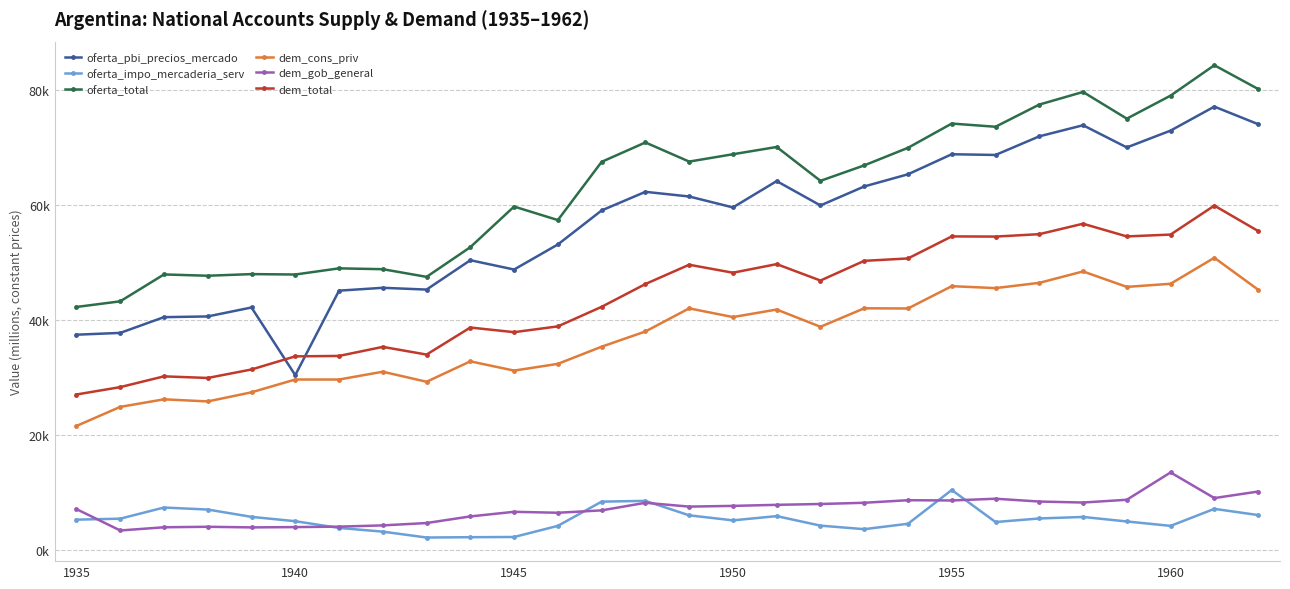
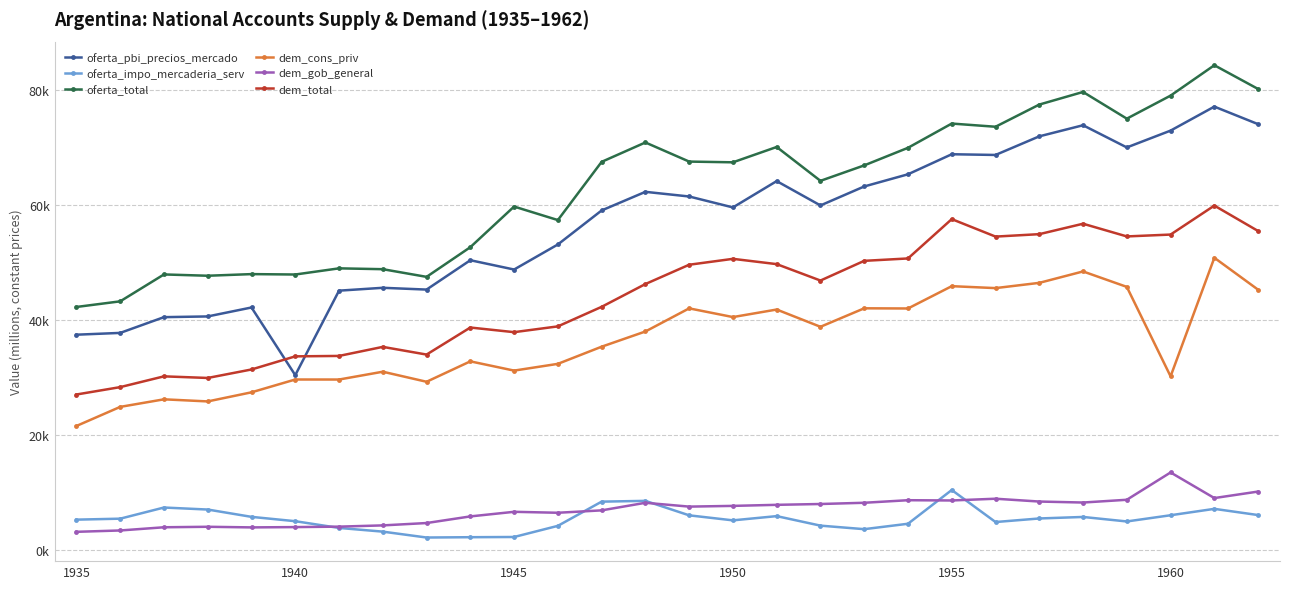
  {
    "oferta_pbi_precios_mercado": {
      "1935": 37000,
      "1940": 30000,
      "1945": 49000,
      "1950": 60000,
      "1955": 69000,
      "1960": 73000
    },
    "oferta_impo_mercaderia_serv": {
      "1935": 5000,
      "1940": 5000,
      "1945": 2000,
      "1950": 5000,
      "1955": 10000,
-     "1960": 4000
+     "1960": 6000
    },
    "oferta_total": {
      "1935": 42000,
      "1940": 48000,
      "1945": 60000,
-     "1950": 69000,
+     "1950": 67000,
      "1955": 74000,
      "1960": 79000
    },
    "dem_cons_priv": {
      "1935": 22000,
      "1940": 30000,
      "1945": 31000,
      "1950": 41000,
      "1955": 46000,
-     "1960": 46000
+     "1960": 30000
    },
    "dem_gob_general": {
-     "1935": 7000,
+     "1935": 3000,
      "1940": 4000,
      "1945": 7000,
      "1950": 8000,
      "1955": 9000,
      "1960": 14000
    },
    "dem_total": {
      "1935": 27000,
      "1940": 34000,
      "1945": 38000,
-     "1950": 48000,
-     "1955": 55000,
+     "1950": 51000,
+     "1955": 58000,
      "1960": 55000
    }
  }
